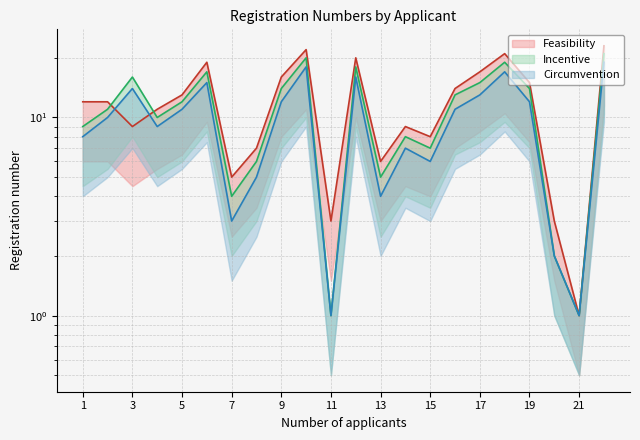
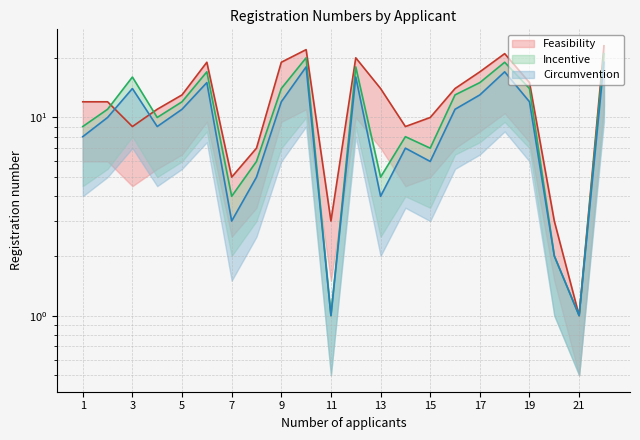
  {
    "Feasibility": {
      "1": 12,
      "3": 9,
      "5": 13,
      "7": 5,
-     "9": 16,
+     "9": 19,
      "11": 3,
-     "13": 6,
-     "15": 8,
+     "13": 14,
+     "15": 10,
      "17": 17
    }
  }
